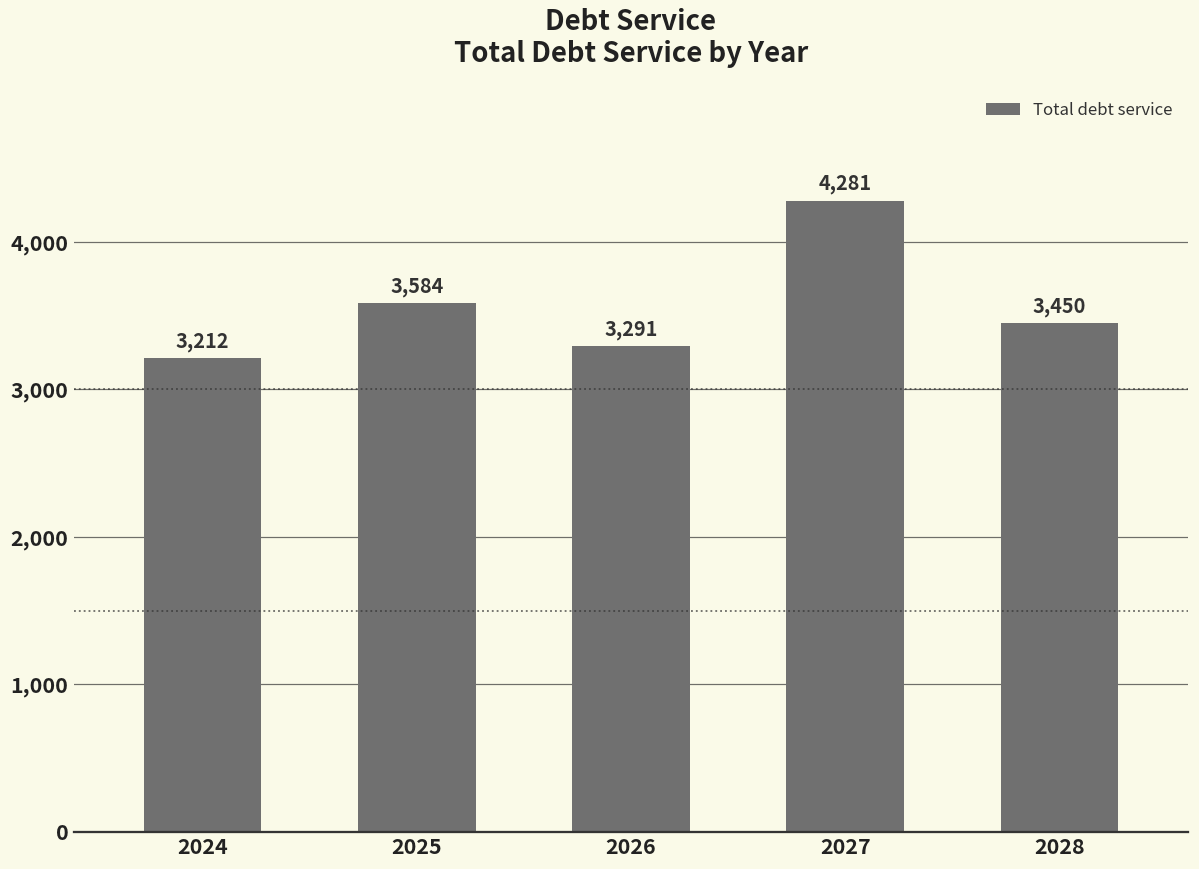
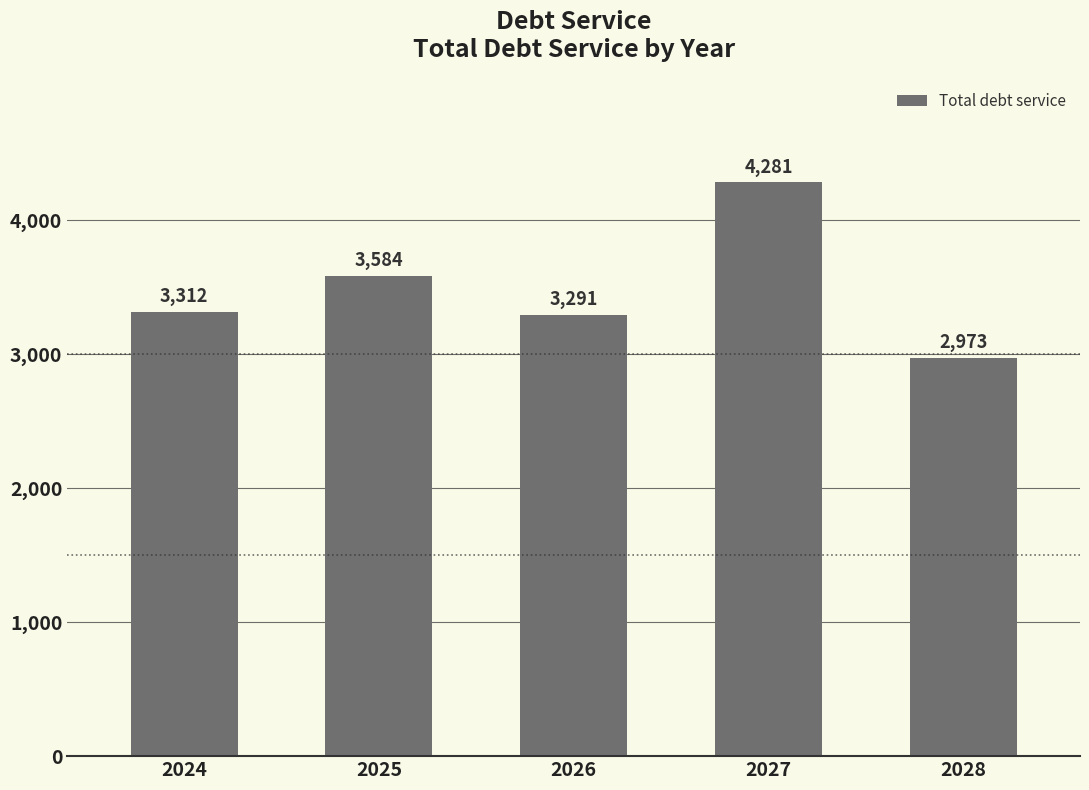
  {
-   "2024": "3,212",
+   "2024": "3,312",
    "2025": "3,584",
    "2026": "3,291",
    "2027": "4,281",
-   "2028": "3,450"
+   "2028": "2,973"
  }
